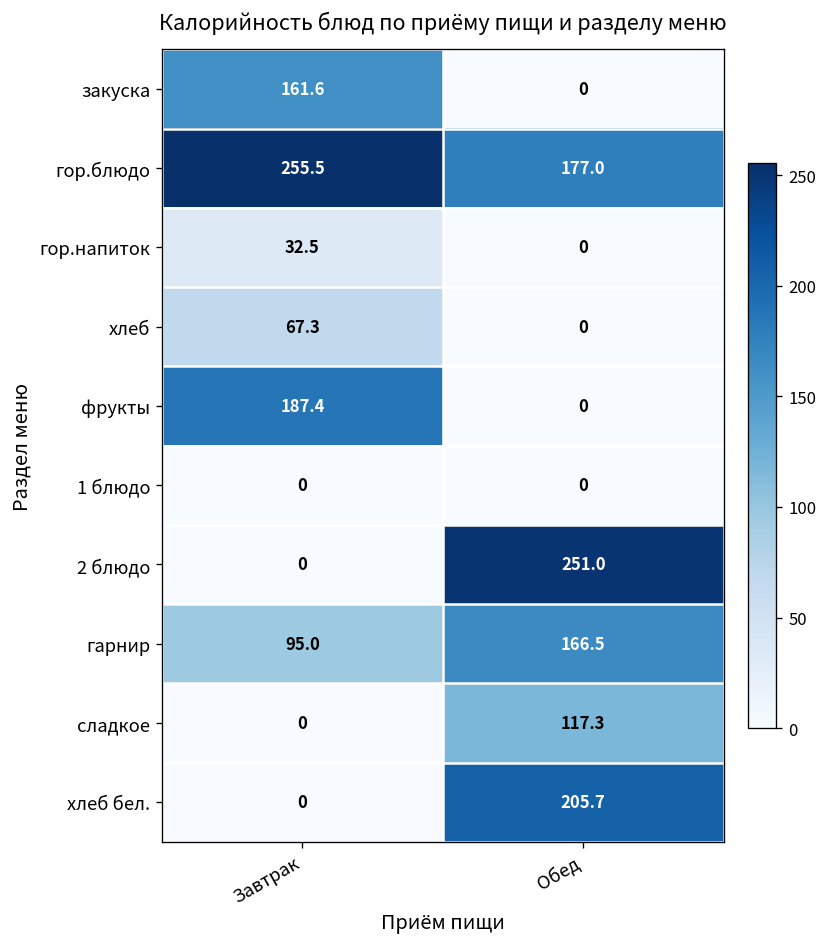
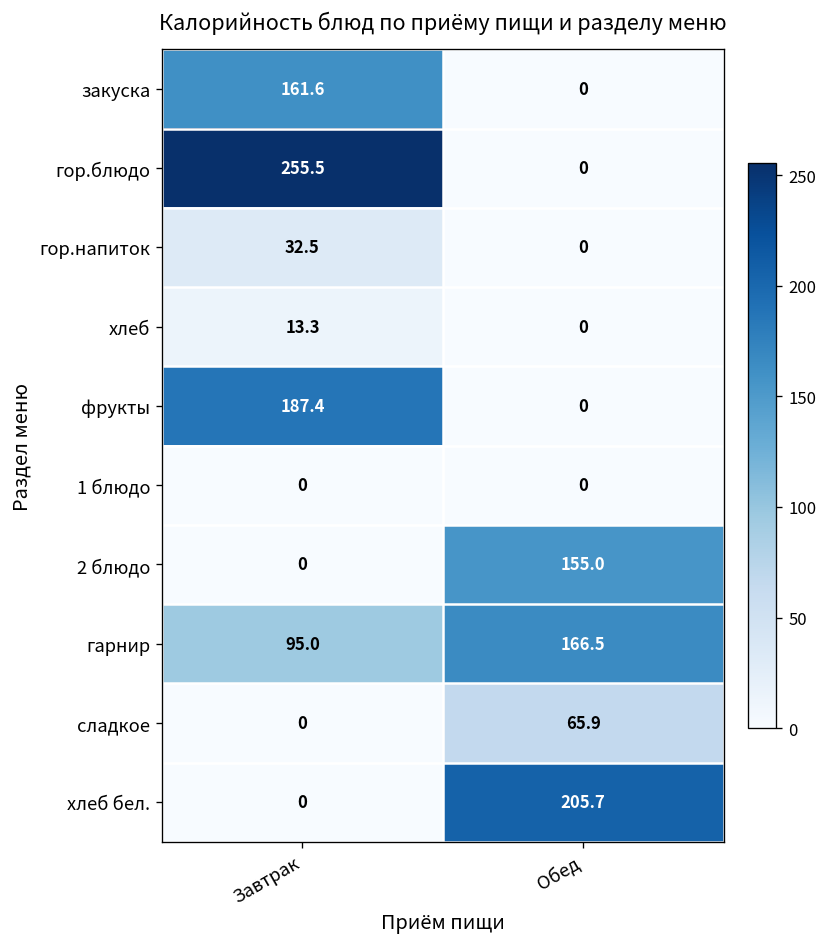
  {
    "закуска": {
      "Завтрак": 161.6,
      "Обед": 0
    },
    "гор.блюдо": {
      "Завтрак": 255.5,
-     "Обед": 177.0
+     "Обед": 0
    },
    "гор.напиток": {
      "Завтрак": 32.5,
      "Обед": 0
    },
    "хлеб": {
-     "Завтрак": 67.3,
+     "Завтрак": 13.3,
      "Обед": 0
    },
    "фрукты": {
      "Завтрак": 187.4,
      "Обед": 0
    },
    "1 блюдо": {
      "Завтрак": 0,
      "Обед": 0
    },
    "2 блюдо": {
      "Завтрак": 0,
-     "Обед": 251.0
+     "Обед": 155.0
    },
    "гарнир": {
      "Завтрак": 95.0,
      "Обед": 166.5
    },
    "сладкое": {
      "Завтрак": 0,
-     "Обед": 117.3
+     "Обед": 65.9
    },
    "хлеб бел.": {
      "Завтрак": 0,
      "Обед": 205.7
    }
  }
